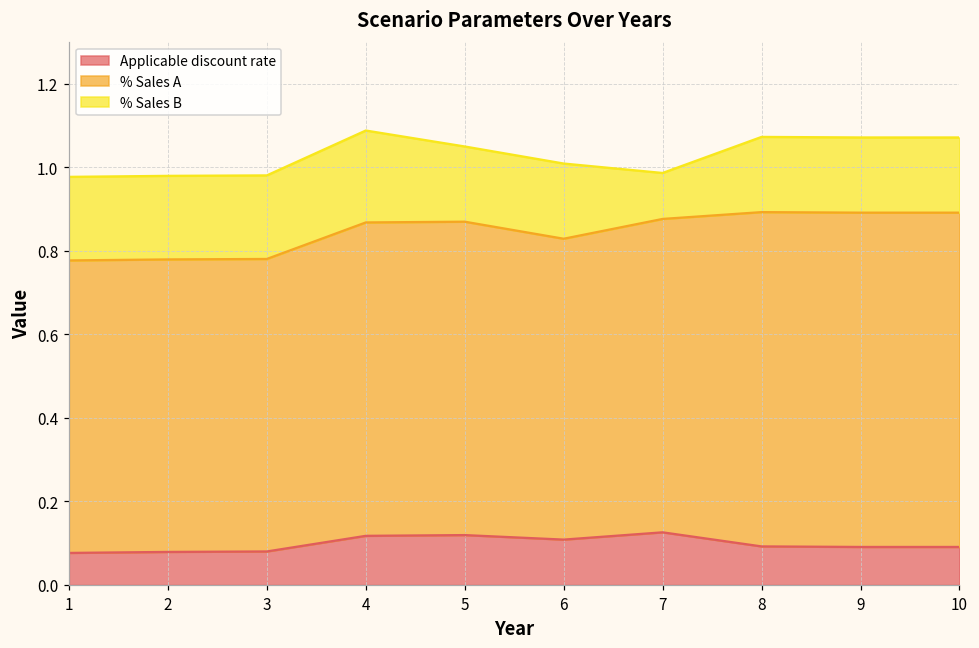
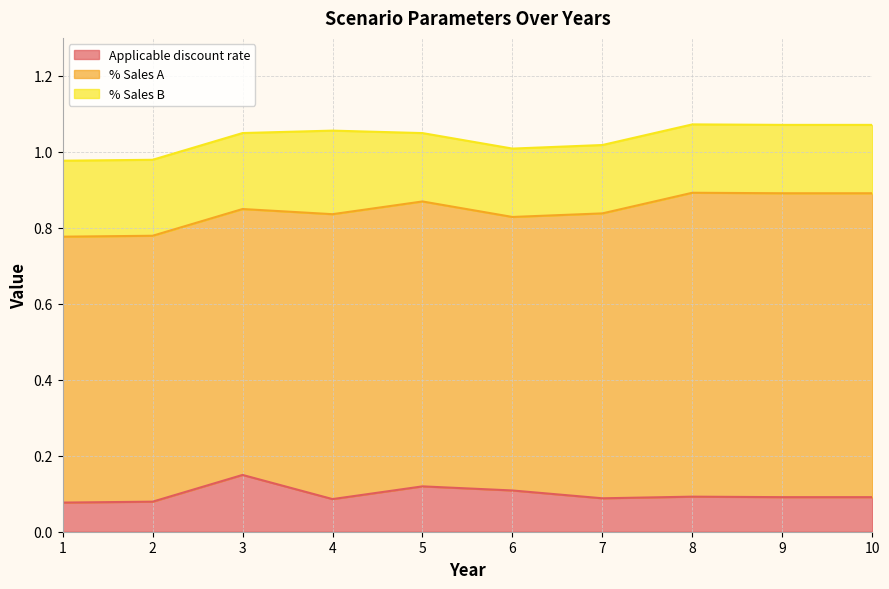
  {
    "Applicable discount rate": {
      "1": 0.08,
      "2": 0.08,
-     "3": 0.08,
-     "4": 0.12,
+     "3": 0.15,
+     "4": 0.09,
      "5": 0.12,
      "6": 0.11,
-     "7": 0.13,
+     "7": 0.09,
      "8": 0.09,
      "9": 0.09,
      "10": 0.09
    },
    "% Sales A": {
      "1": 0.70,
      "2": 0.70,
      "3": 0.70,
      "4": 0.75,
      "5": 0.75,
      "6": 0.72,
      "7": 0.75,
      "8": 0.80,
      "9": 0.80,
      "10": 0.80
    },
    "% Sales B": {
      "1": 0.20,
      "2": 0.20,
      "3": 0.20,
      "4": 0.22,
      "5": 0.18,
      "6": 0.18,
-     "7": 0.11,
+     "7": 0.18,
      "8": 0.18,
      "9": 0.18,
      "10": 0.18
    }
  }
